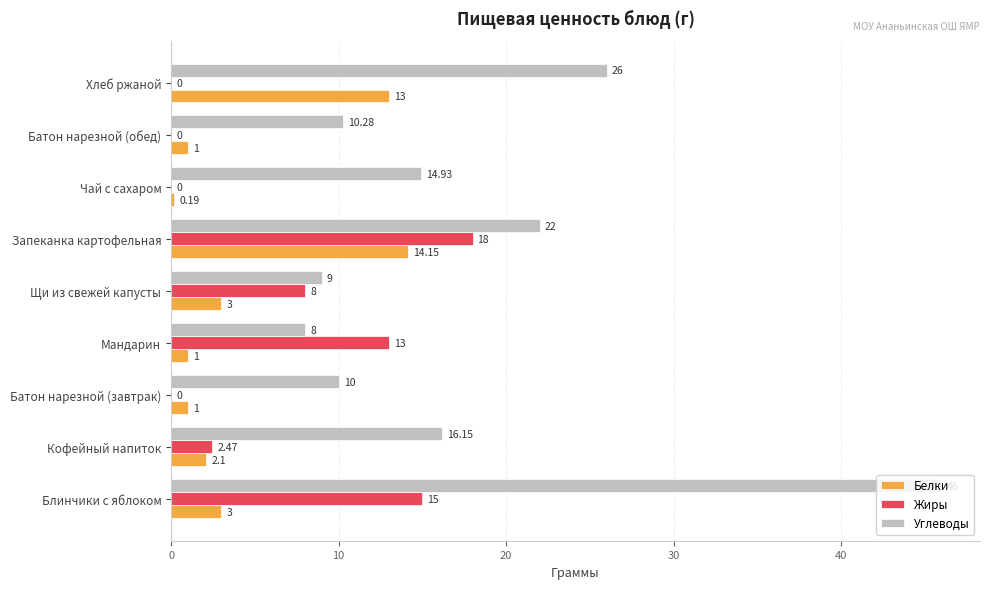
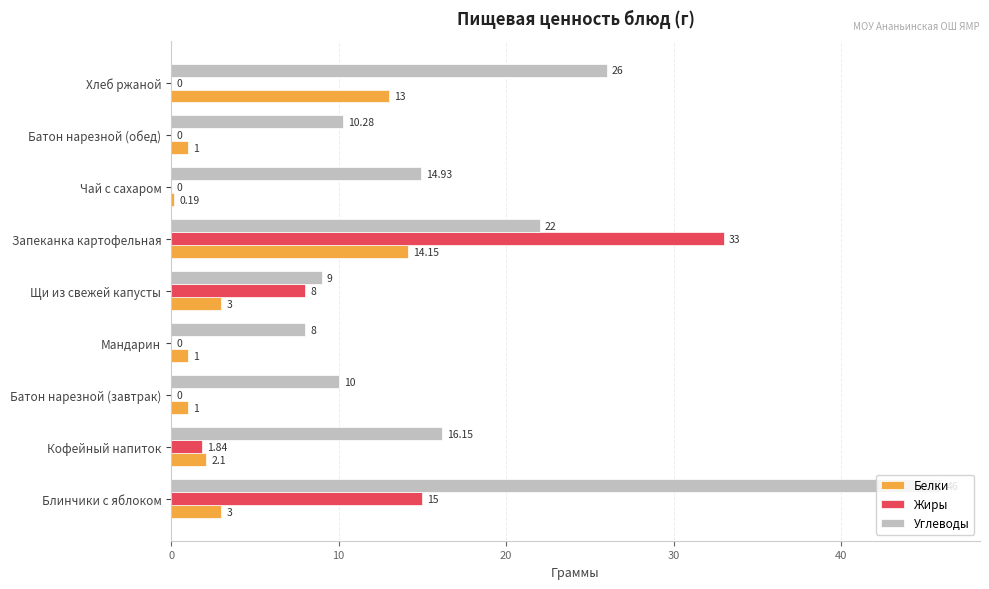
  {
    "Белки": {
      "Хлеб ржаной": 13,
      "Батон нарезной (обед)": 1,
      "Чай с сахаром": 0.19,
      "Запеканка картофельная": 14.15,
      "Щи из свежей капусты": 3,
      "Мандарин": 1,
      "Батон нарезной (завтрак)": 1,
      "Кофейный напиток": 2.1,
      "Блинчики с яблоком": 3
    },
    "Жиры": {
      "Хлеб ржаной": 0,
      "Батон нарезной (обед)": 0,
      "Чай с сахаром": 0,
-     "Запеканка картофельная": 18,
+     "Запеканка картофельная": 33,
      "Щи из свежей капусты": 8,
-     "Мандарин": 13,
+     "Мандарин": 0,
      "Батон нарезной (завтрак)": 0,
-     "Кофейный напиток": 2.47,
+     "Кофейный напиток": 1.84,
      "Блинчики с яблоком": 15
    },
    "Углеводы": {
      "Хлеб ржаной": 26,
      "Батон нарезной (обед)": 10.28,
      "Чай с сахаром": 14.93,
      "Запеканка картофельная": 22,
      "Щи из свежей капусты": 9,
      "Мандарин": 8,
      "Батон нарезной (завтрак)": 10,
      "Кофейный напиток": 16.15
    }
  }
